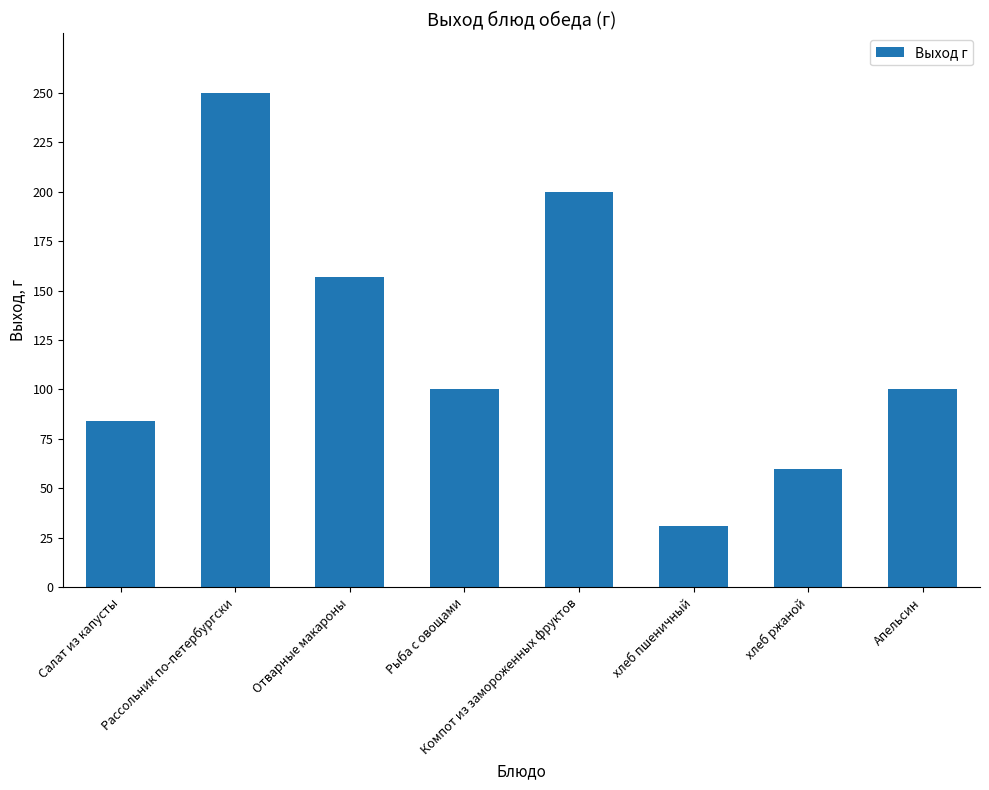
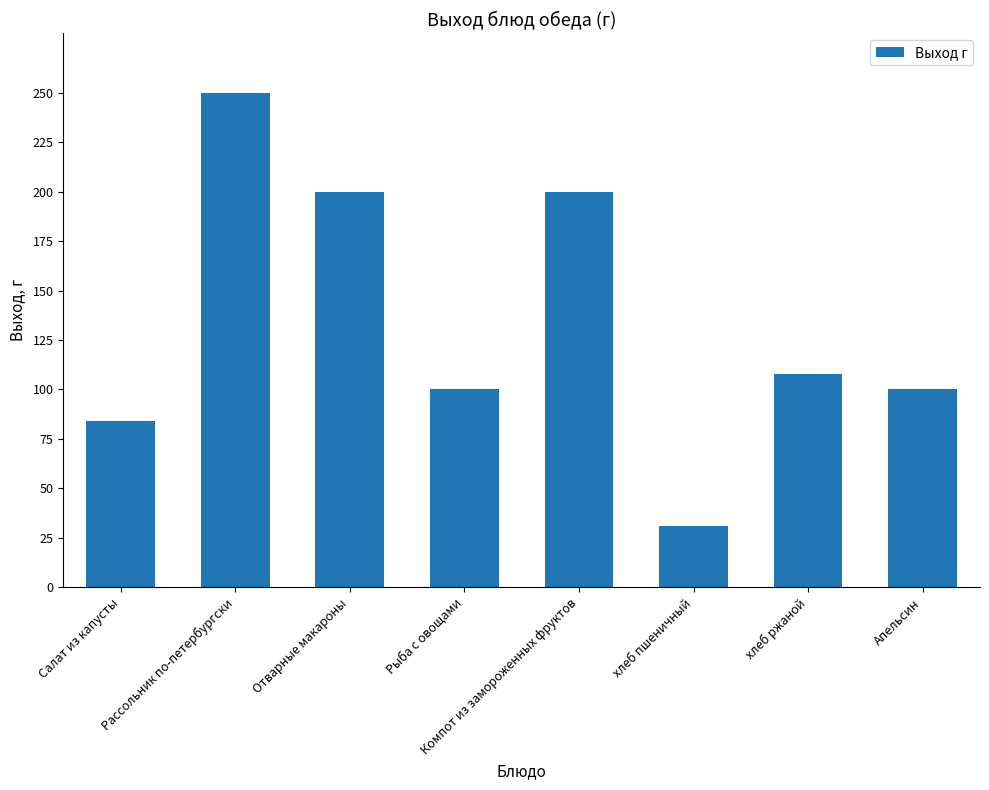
  {
    "Салат из капусты": 84,
    "Рассольник по-петербургски": 250,
-   "Отварные макароны": 157,
+   "Отварные макароны": 200,
    "Рыба с овощами": 100,
    "Компот из замороженных фруктов": 200,
    "хлеб пшеничный": 31,
-   "хлеб ржаной": 60,
+   "хлеб ржаной": 108,
    "Апельсин": 100
  }
